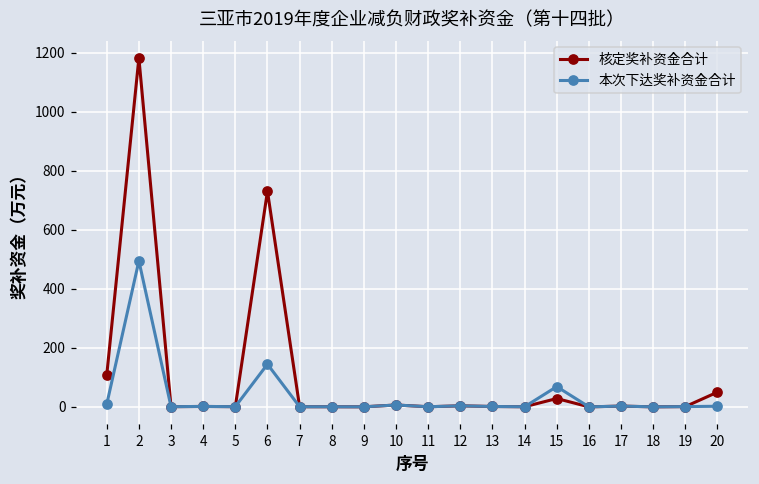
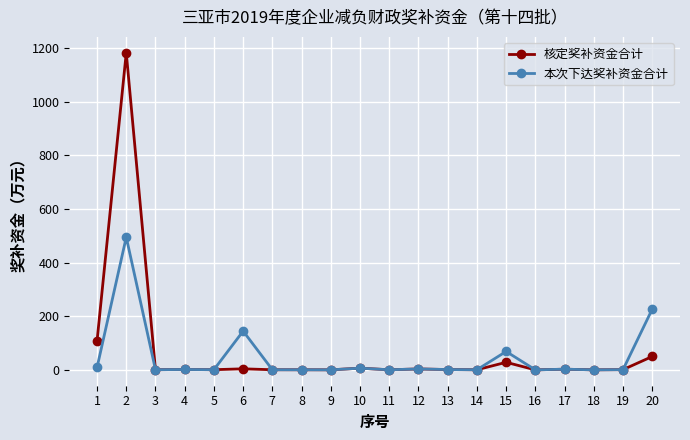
  {
    "核定奖补资金合计": {
      "1": 110,
      "2": 1180,
-     "6": 730,
+     "6": 0,
      "15": 30,
      "20": 50
    },
    "本次下达奖补资金合计": {
      "1": 10,
      "2": 490,
      "6": 140,
      "15": 70,
-     "20": 0
+     "20": 230
    }
  }
